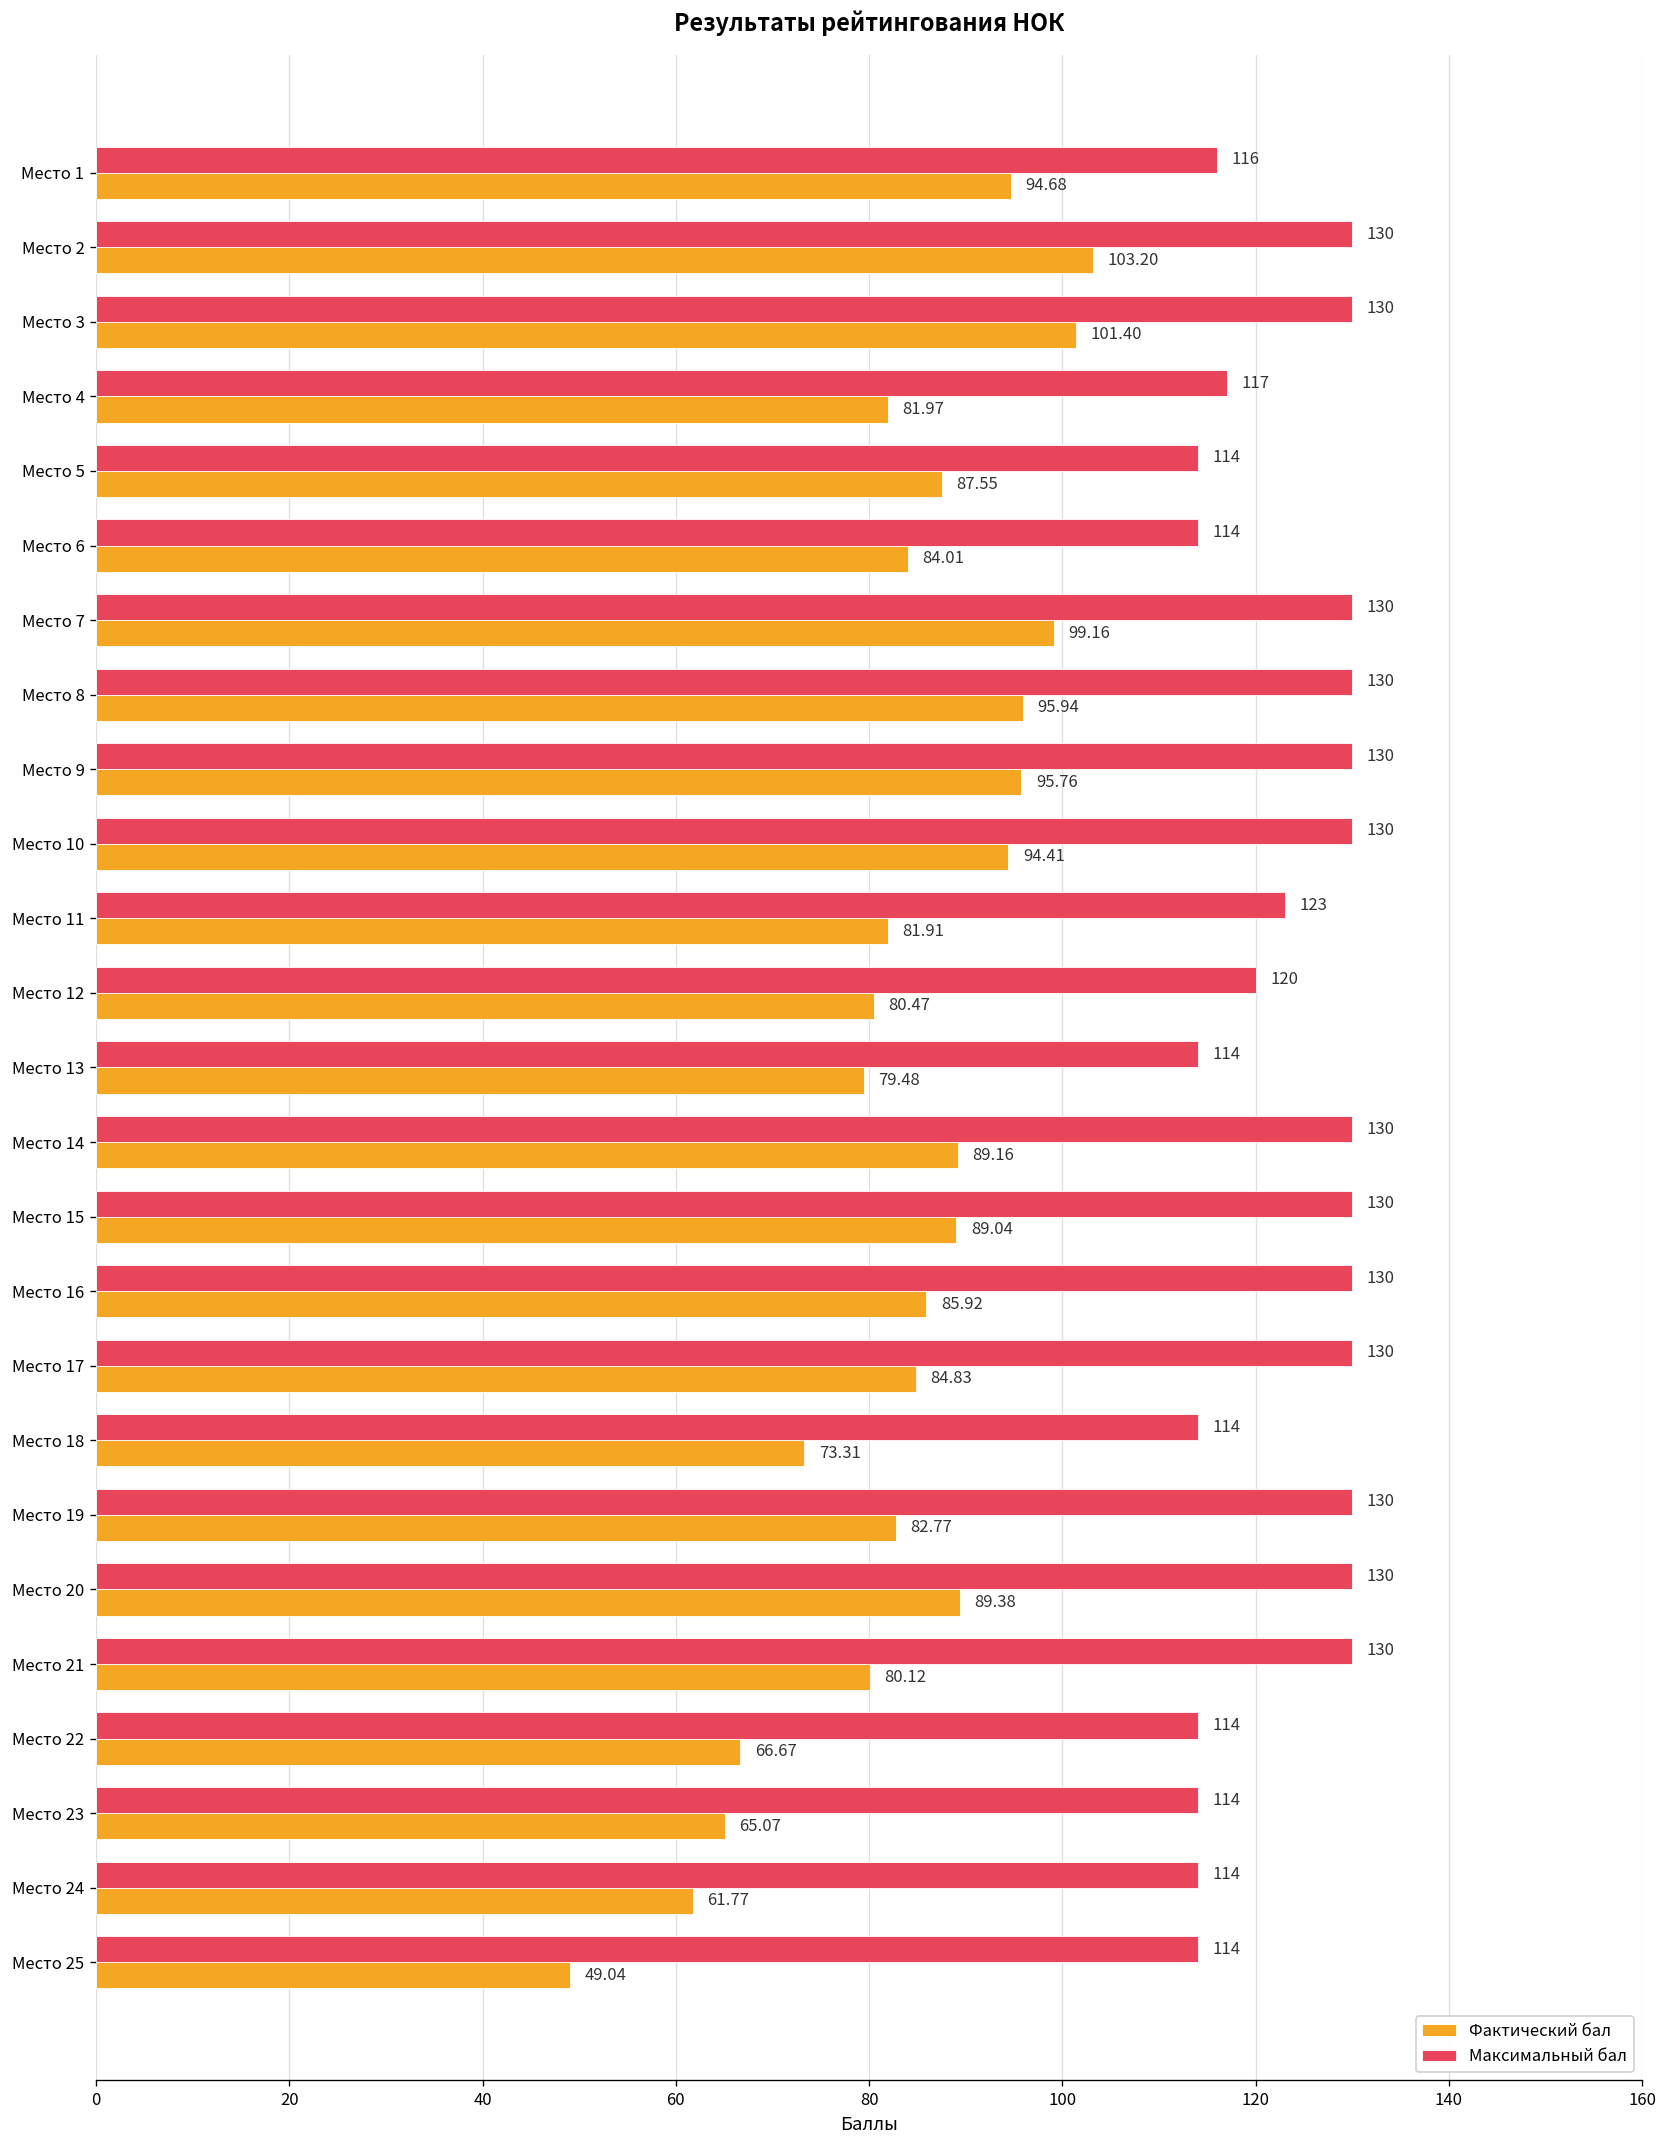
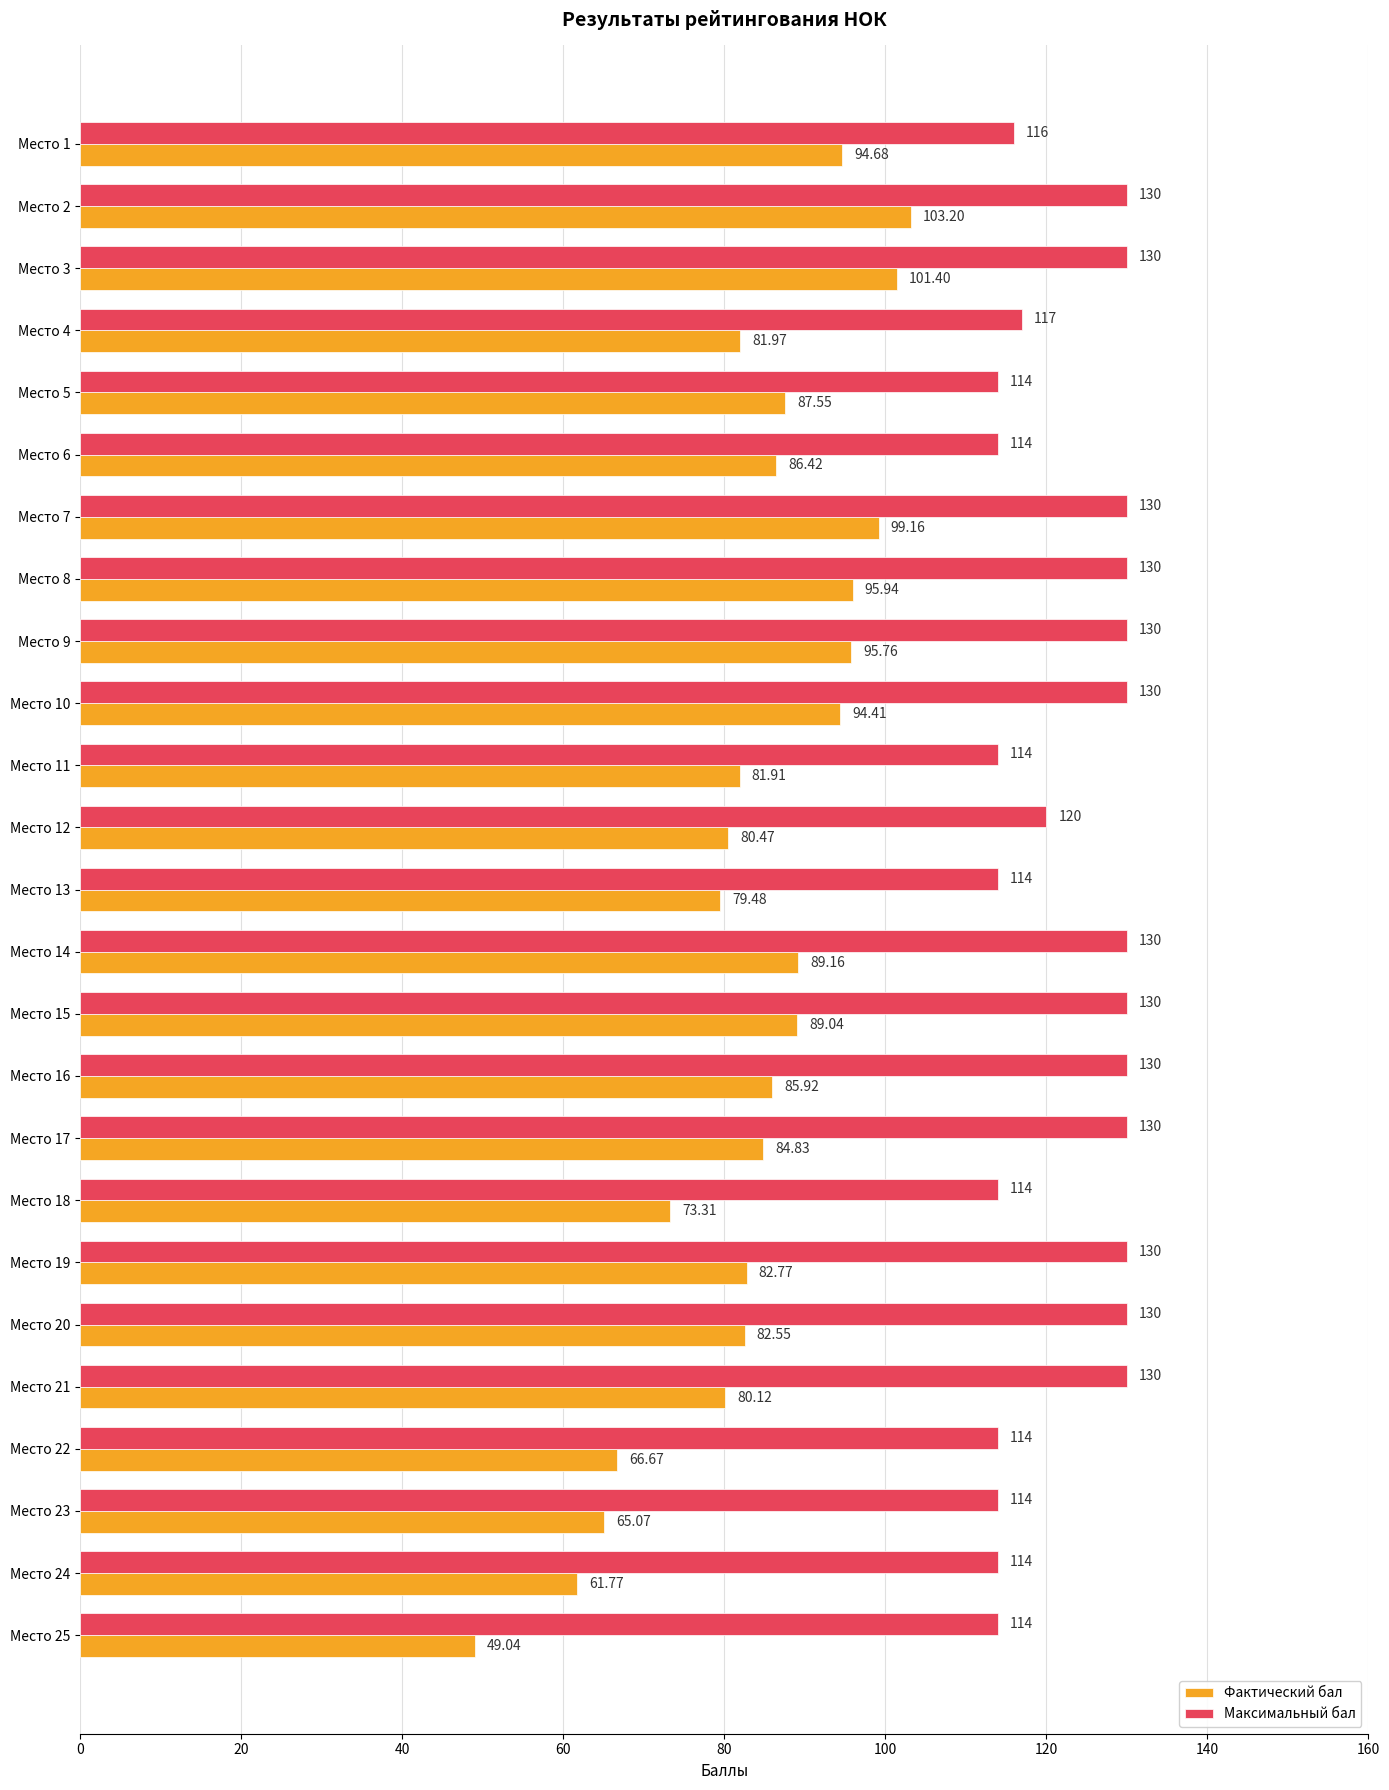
  {
    "Фактический бал": {
      "Место 1": 94.68,
      "Место 2": 103.20,
      "Место 3": 101.40,
      "Место 4": 81.97,
      "Место 5": 87.55,
-     "Место 6": 84.01,
+     "Место 6": 86.42,
      "Место 7": 99.16,
      "Место 8": 95.94,
      "Место 9": 95.76,
      "Место 10": 94.41,
      "Место 11": 81.91,
      "Место 12": 80.47,
      "Место 13": 79.48,
      "Место 14": 89.16,
      "Место 15": 89.04,
      "Место 16": 85.92,
      "Место 17": 84.83,
      "Место 18": 73.31,
      "Место 19": 82.77,
-     "Место 20": 89.38,
+     "Место 20": 82.55,
      "Место 21": 80.12,
      "Место 22": 66.67,
      "Место 23": 65.07,
      "Место 24": 61.77,
      "Место 25": 49.04
    },
    "Максимальный бал": {
      "Место 1": 116,
      "Место 2": 130,
      "Место 3": 130,
      "Место 4": 117,
      "Место 5": 114,
      "Место 6": 114,
      "Место 7": 130,
      "Место 8": 130,
      "Место 9": 130,
      "Место 10": 130,
-     "Место 11": 123,
+     "Место 11": 114,
      "Место 12": 120,
      "Место 13": 114,
      "Место 14": 130,
      "Место 15": 130,
      "Место 16": 130,
      "Место 17": 130,
      "Место 18": 114,
      "Место 19": 130,
      "Место 20": 130,
      "Место 21": 130,
      "Место 22": 114,
      "Место 23": 114,
      "Место 24": 114,
      "Место 25": 114
    }
  }
